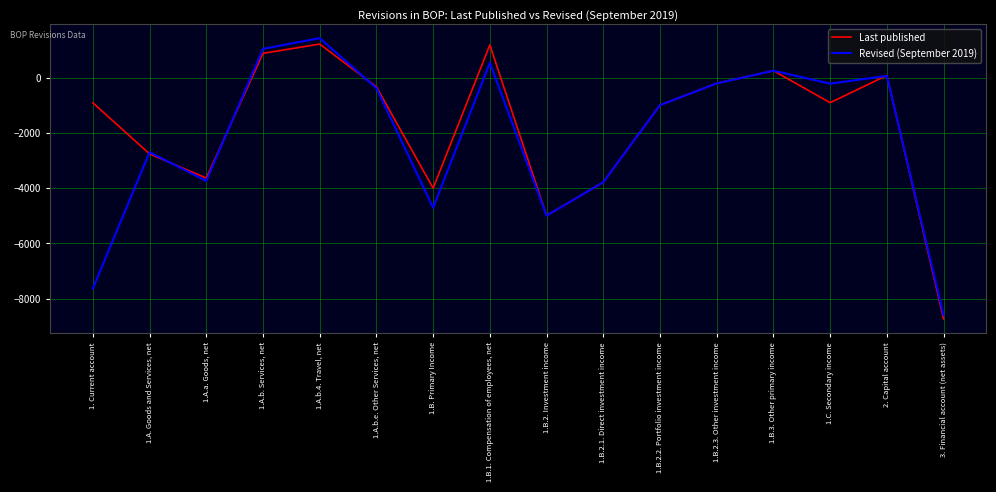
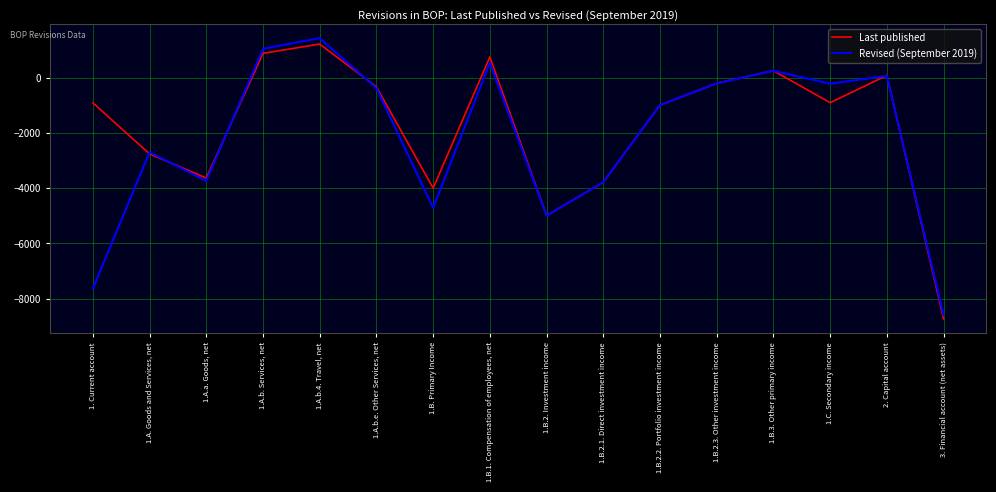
  {
    "Last published": {
      "1. Current account": -900,
      "1.A.a. Goods, net": -3600,
      "1.A.b. Services, net": 900,
      "1.A.b.4. Travel, net": 1200,
      "1.B. Primary Income": -4000,
-     "1.B.1. Compensation of employees, net": 1200,
+     "1.B.1. Compensation of employees, net": 700,
      "1.C. Secondary income": -900,
      "3. Financial account (net assets)": -8700
    },
    "Revised (September 2019)": {
      "1. Current account": -7600,
      "1.A.a. Goods, net": -3700,
      "1.A.b. Services, net": 1000,
      "1.A.b.4. Travel, net": 1400,
      "1.B. Primary Income": -4700,
      "1.B.1. Compensation of employees, net": 500,
      "1.C. Secondary income": -200,
      "3. Financial account (net assets)": -8600
    }
  }
